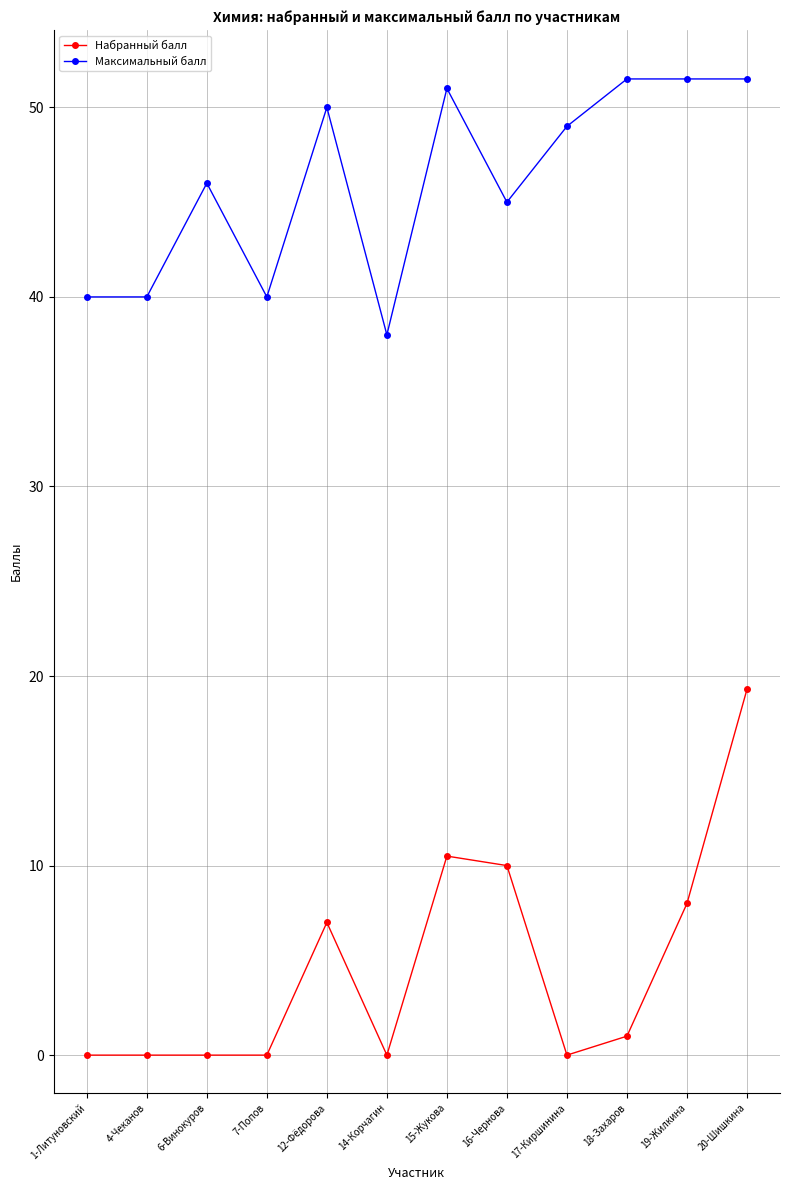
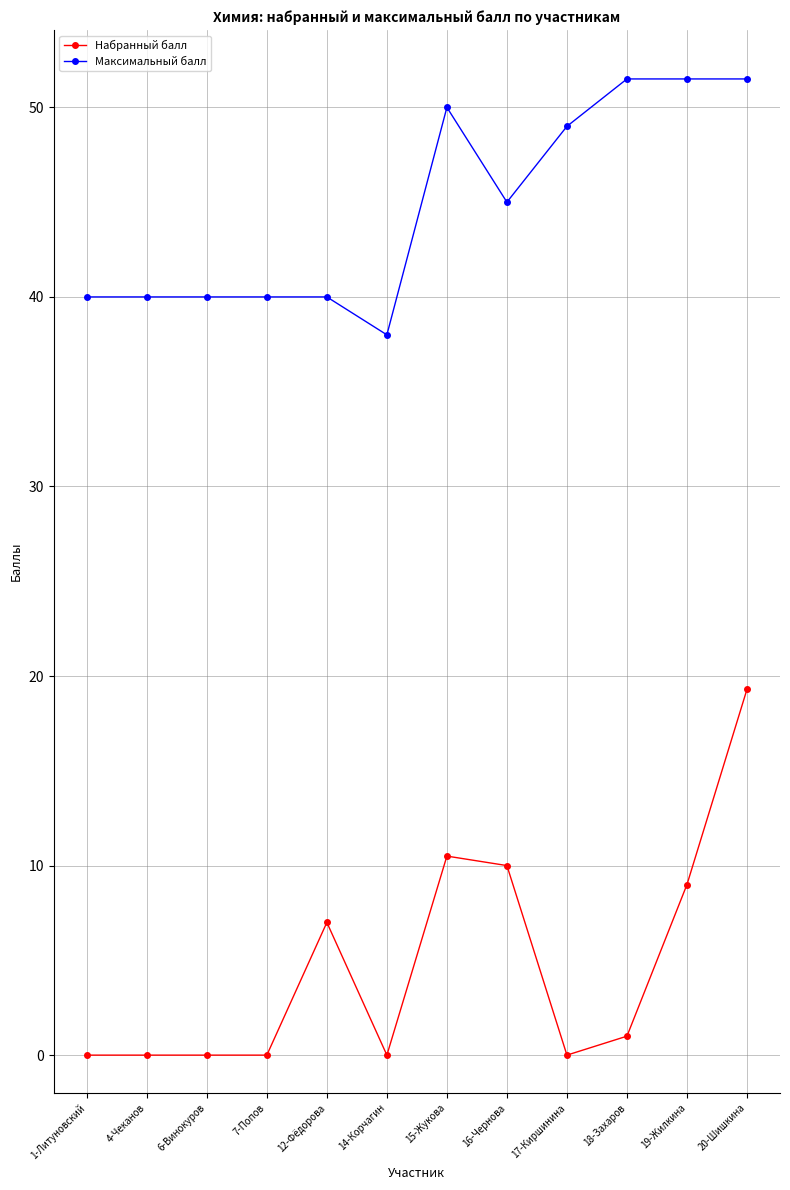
  {
    "Набранный балл": {
      "1-Литуновский": 0,
      "4-Чеканов": 0,
      "6-Винокуров": 0,
      "7-Попов": 0,
      "12-Фёдорова": 7,
      "14-Корчагин": 0,
      "15-Жукова": 10.5,
      "16-Чернова": 10,
      "17-Киршинина": 0,
      "18-Захаров": 1,
-     "19-Жилкина": 8,
+     "19-Жилкина": 9,
      "20-Шишкина": 19.3
    },
    "Максимальный балл": {
      "1-Литуновский": 40,
      "4-Чеканов": 40,
-     "6-Винокуров": 46,
+     "6-Винокуров": 40,
      "7-Попов": 40,
-     "12-Фёдорова": 50,
+     "12-Фёдорова": 40,
      "14-Корчагин": 38,
-     "15-Жукова": 51,
+     "15-Жукова": 50,
      "16-Чернова": 45,
      "17-Киршинина": 49,
      "18-Захаров": 51.5,
      "19-Жилкина": 51.5,
      "20-Шишкина": 51.5
    }
  }
